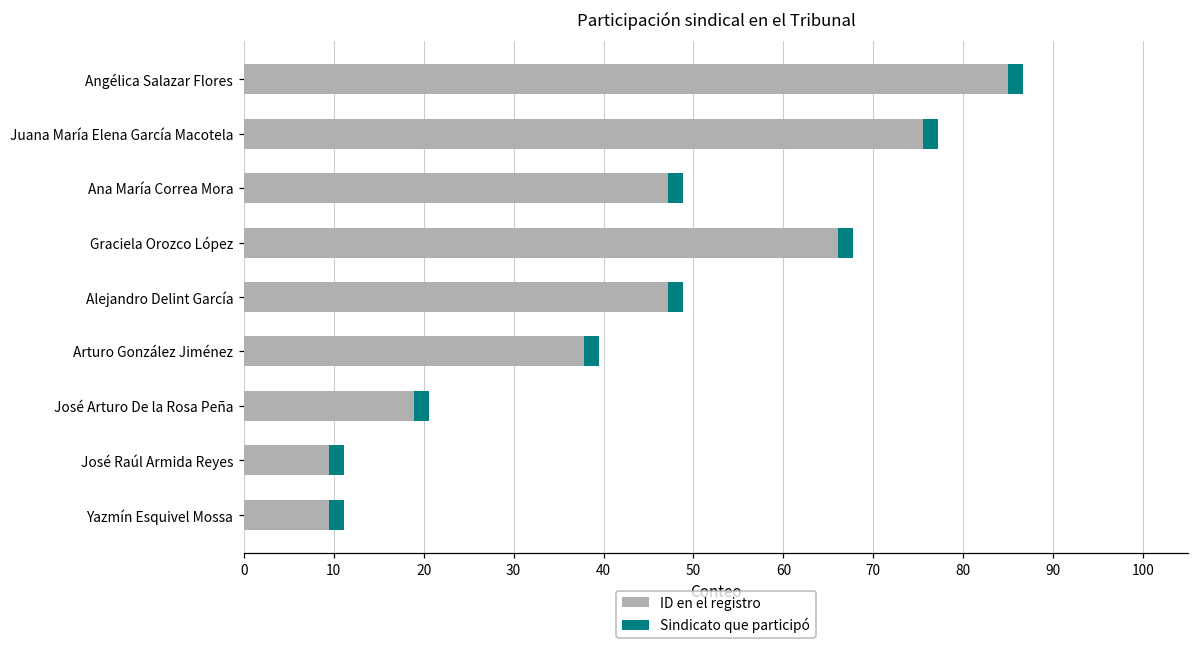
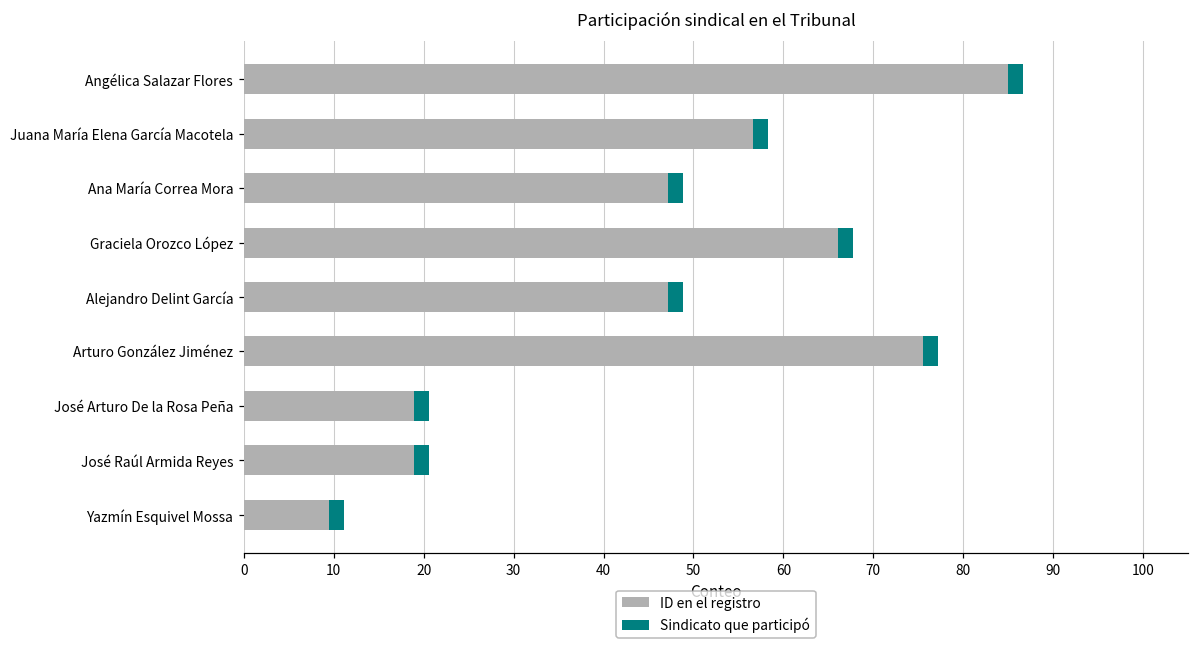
  {
    "ID en el registro": {
      "Angélica Salazar Flores": 85,
-     "Juana María Elena García Macotela": 76,
+     "Juana María Elena García Macotela": 57,
      "Ana María Correa Mora": 47,
      "Graciela Orozco López": 66,
      "Alejandro Delint García": 47,
-     "Arturo González Jiménez": 38,
+     "Arturo González Jiménez": 76,
      "José Arturo De la Rosa Peña": 19,
-     "José Raúl Armida Reyes": 9,
+     "José Raúl Armida Reyes": 19,
      "Yazmín Esquivel Mossa": 9
    },
    "Sindicato que participó": {
      "Angélica Salazar Flores": 2,
      "Juana María Elena García Macotela": 2,
      "Ana María Correa Mora": 2,
      "Graciela Orozco López": 2,
      "Alejandro Delint García": 2,
      "Arturo González Jiménez": 2,
      "José Arturo De la Rosa Peña": 2,
      "José Raúl Armida Reyes": 2,
      "Yazmín Esquivel Mossa": 2
    }
  }
